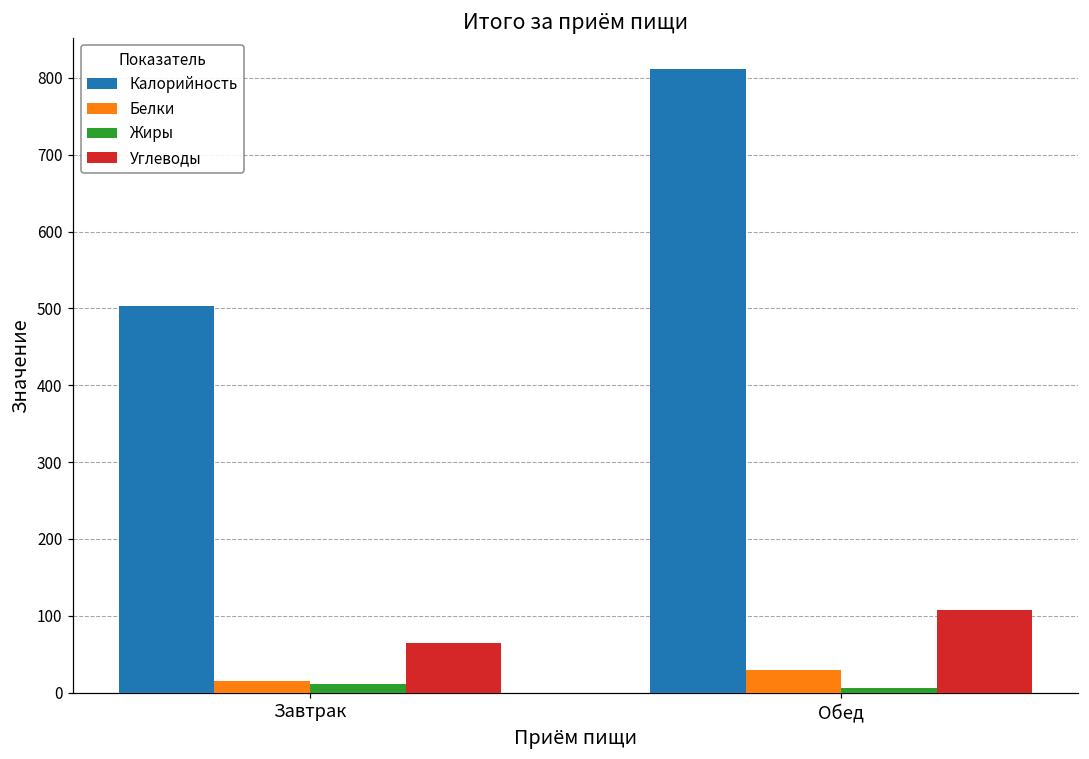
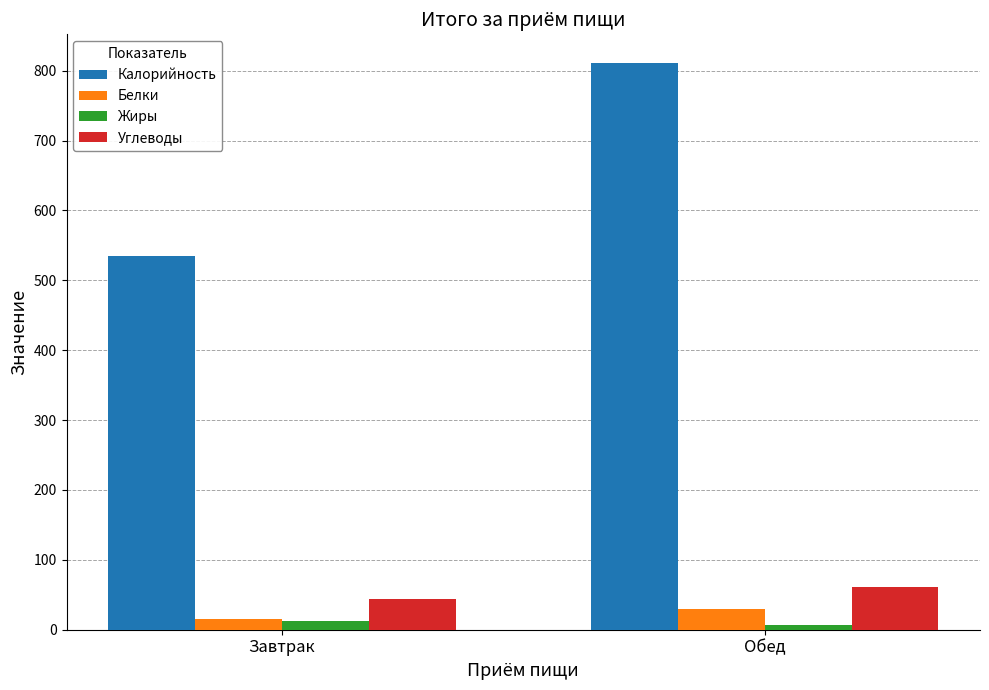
  {
    "Калорийность": {
-     "Завтрак": 500,
+     "Завтрак": 530,
      "Обед": 810
    },
    "Белки": {
      "Завтрак": 20,
      "Обед": 30
    },
    "Жиры": {
      "Завтрак": 10,
      "Обед": 10
    },
    "Углеводы": {
-     "Завтрак": 60,
-     "Обед": 110
+     "Завтрак": 40,
+     "Обед": 60
    }
  }
